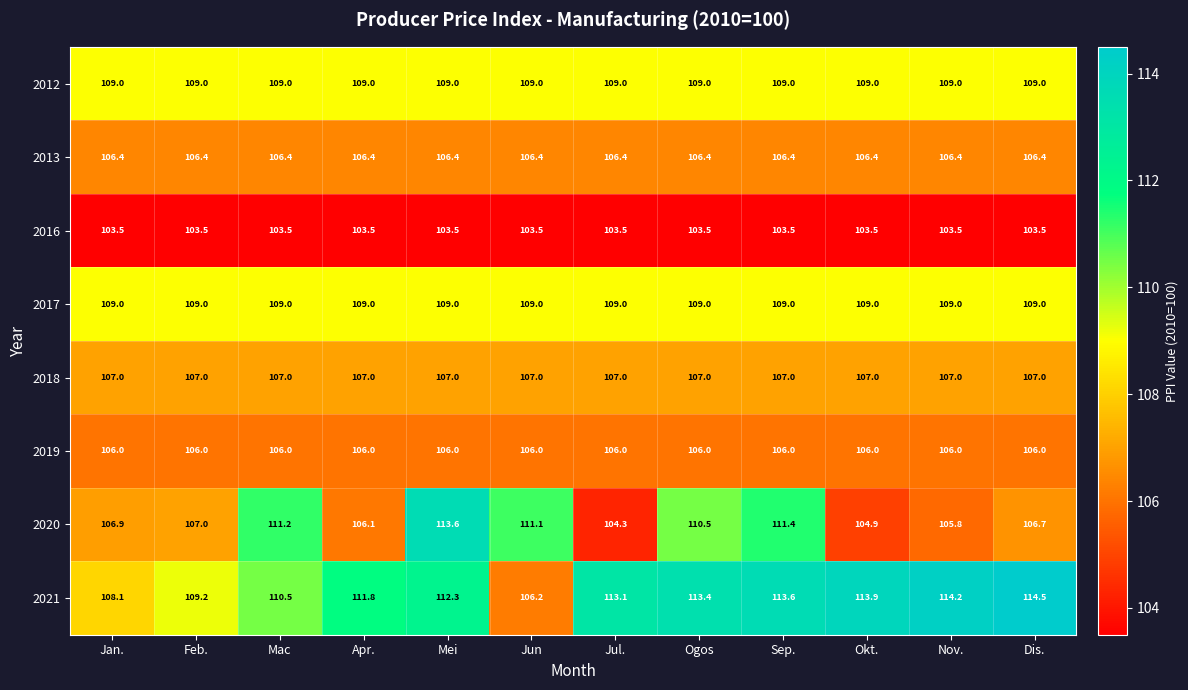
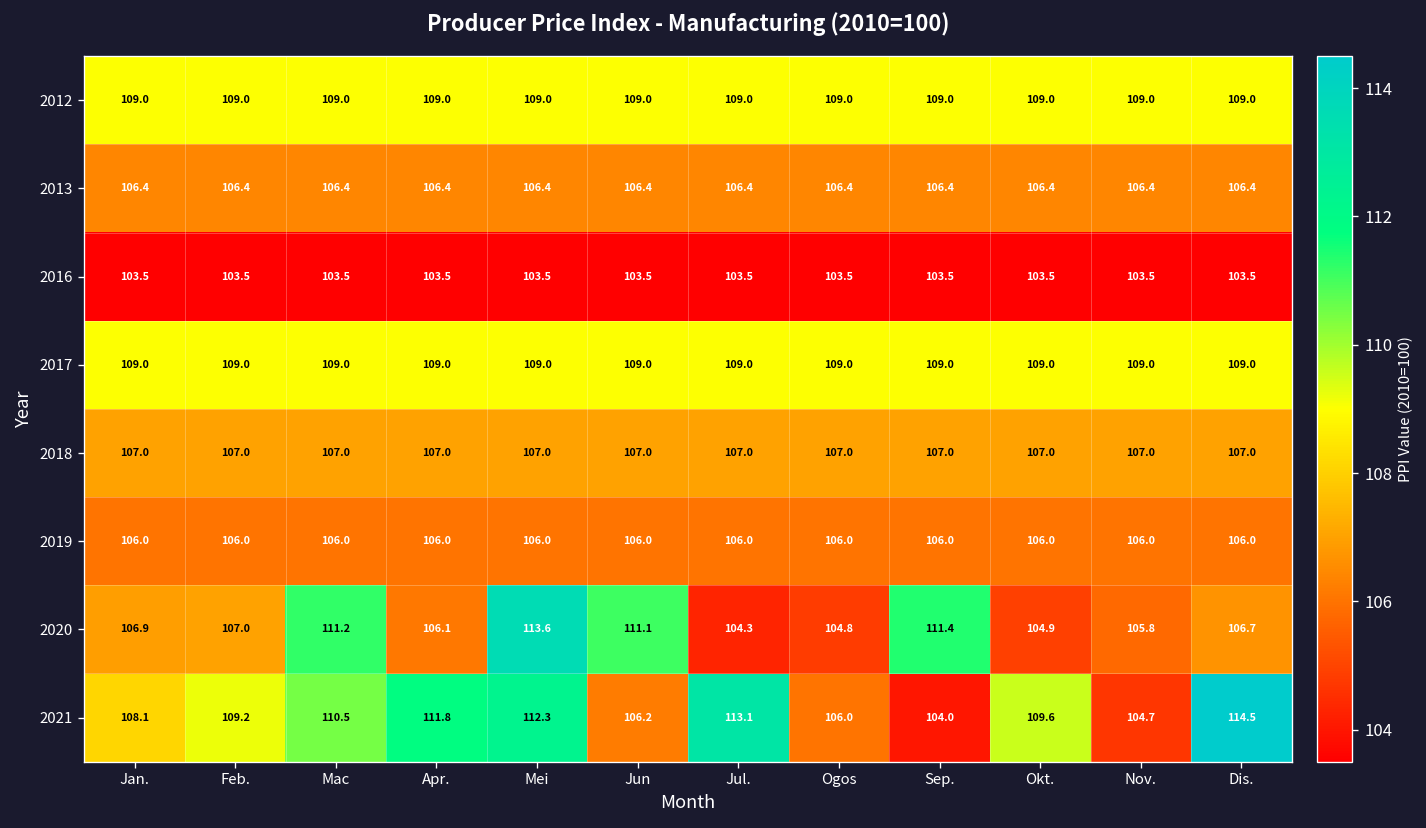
  {
    "2012": {
      "Jan.": 109.0,
      "Feb.": 109.0,
      "Mac": 109.0,
      "Apr.": 109.0,
      "Mei": 109.0,
      "Jun": 109.0,
      "Jul.": 109.0,
      "Ogos": 109.0,
      "Sep.": 109.0,
      "Okt.": 109.0,
      "Nov.": 109.0,
      "Dis.": 109.0
    },
    "2013": {
      "Jan.": 106.4,
      "Feb.": 106.4,
      "Mac": 106.4,
      "Apr.": 106.4,
      "Mei": 106.4,
      "Jun": 106.4,
      "Jul.": 106.4,
      "Ogos": 106.4,
      "Sep.": 106.4,
      "Okt.": 106.4,
      "Nov.": 106.4,
      "Dis.": 106.4
    },
    "2016": {
      "Jan.": 103.5,
      "Feb.": 103.5,
      "Mac": 103.5,
      "Apr.": 103.5,
      "Mei": 103.5,
      "Jun": 103.5,
      "Jul.": 103.5,
      "Ogos": 103.5,
      "Sep.": 103.5,
      "Okt.": 103.5,
      "Nov.": 103.5,
      "Dis.": 103.5
    },
    "2017": {
      "Jan.": 109.0,
      "Feb.": 109.0,
      "Mac": 109.0,
      "Apr.": 109.0,
      "Mei": 109.0,
      "Jun": 109.0,
      "Jul.": 109.0,
      "Ogos": 109.0,
      "Sep.": 109.0,
      "Okt.": 109.0,
      "Nov.": 109.0,
      "Dis.": 109.0
    },
    "2018": {
      "Jan.": 107.0,
      "Feb.": 107.0,
      "Mac": 107.0,
      "Apr.": 107.0,
      "Mei": 107.0,
      "Jun": 107.0,
      "Jul.": 107.0,
      "Ogos": 107.0,
      "Sep.": 107.0,
      "Okt.": 107.0,
      "Nov.": 107.0,
      "Dis.": 107.0
    },
    "2019": {
      "Jan.": 106.0,
      "Feb.": 106.0,
      "Mac": 106.0,
      "Apr.": 106.0,
      "Mei": 106.0,
      "Jun": 106.0,
      "Jul.": 106.0,
      "Ogos": 106.0,
      "Sep.": 106.0,
      "Okt.": 106.0,
      "Nov.": 106.0,
      "Dis.": 106.0
    },
    "2020": {
      "Jan.": 106.9,
      "Feb.": 107.0,
      "Mac": 111.2,
      "Apr.": 106.1,
      "Mei": 113.6,
      "Jun": 111.1,
      "Jul.": 104.3,
-     "Ogos": 110.5,
+     "Ogos": 104.8,
      "Sep.": 111.4,
      "Okt.": 104.9,
      "Nov.": 105.8,
      "Dis.": 106.7
    },
    "2021": {
      "Jan.": 108.1,
      "Feb.": 109.2,
      "Mac": 110.5,
      "Apr.": 111.8,
      "Mei": 112.3,
      "Jun": 106.2,
      "Jul.": 113.1,
-     "Ogos": 113.4,
-     "Sep.": 113.6,
-     "Okt.": 113.9,
-     "Nov.": 114.2,
+     "Ogos": 106.0,
+     "Sep.": 104.0,
+     "Okt.": 109.6,
+     "Nov.": 104.7,
      "Dis.": 114.5
    }
  }
